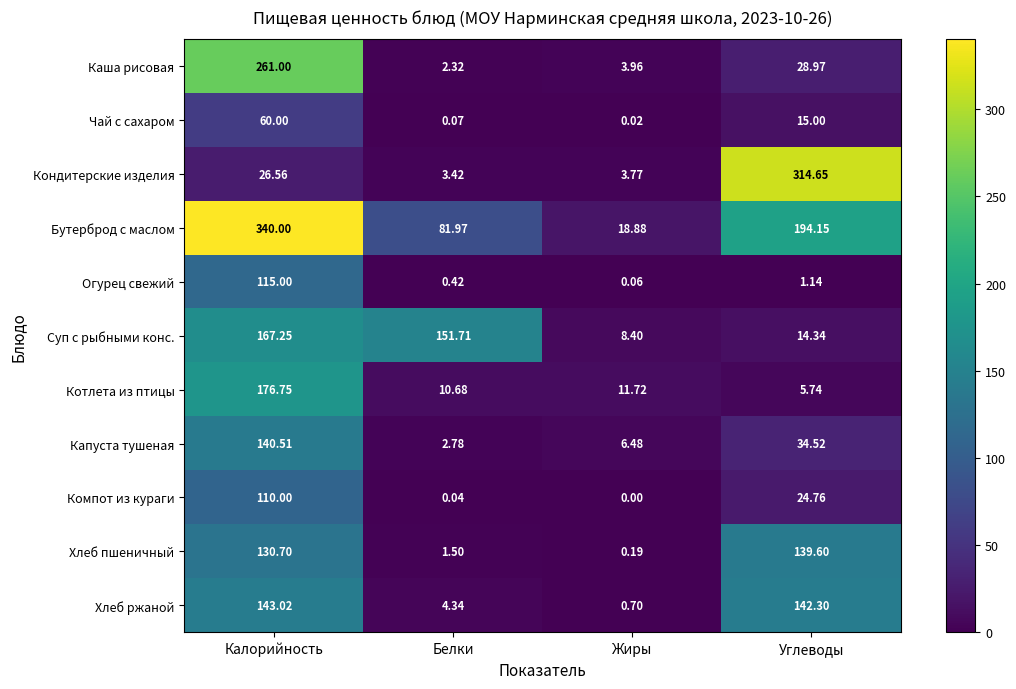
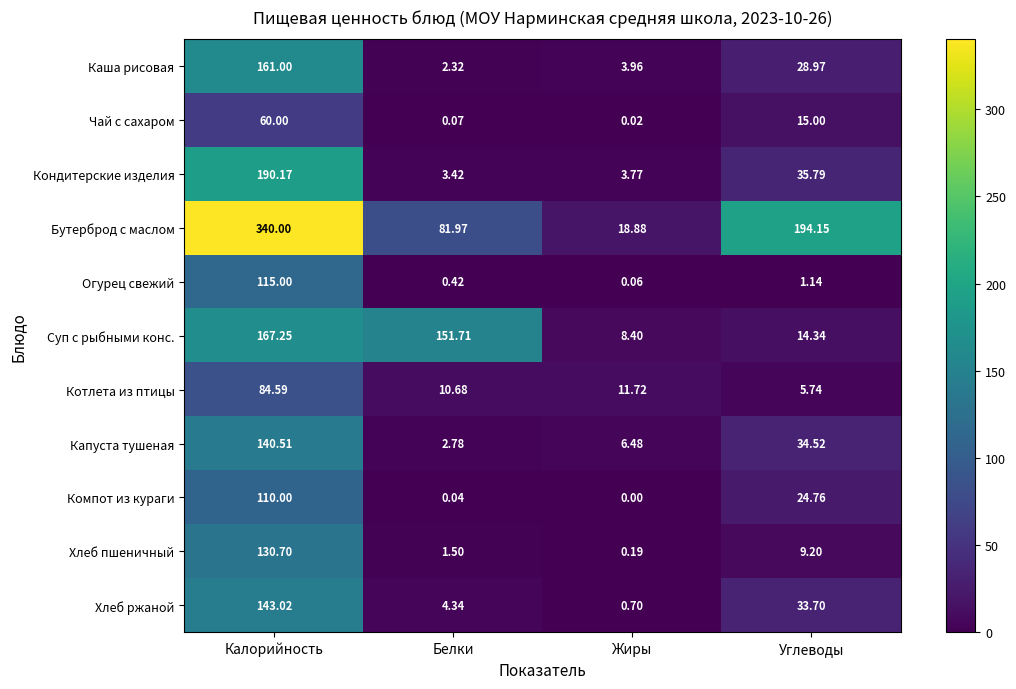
  {
    "Каша рисовая": {
-     "Калорийность": 261.00,
+     "Калорийность": 161.00,
      "Белки": 2.32,
      "Жиры": 3.96,
      "Углеводы": 28.97
    },
    "Чай с сахаром": {
      "Калорийность": 60.00,
      "Белки": 0.07,
      "Жиры": 0.02,
      "Углеводы": 15.00
    },
    "Кондитерские изделия": {
-     "Калорийность": 26.56,
+     "Калорийность": 190.17,
      "Белки": 3.42,
      "Жиры": 3.77,
-     "Углеводы": 314.65
+     "Углеводы": 35.79
    },
    "Бутерброд с маслом": {
      "Калорийность": 340.00,
      "Белки": 81.97,
      "Жиры": 18.88,
      "Углеводы": 194.15
    },
    "Огурец свежий": {
      "Калорийность": 115.00,
      "Белки": 0.42,
      "Жиры": 0.06,
      "Углеводы": 1.14
    },
    "Суп с рыбными конс.": {
      "Калорийность": 167.25,
      "Белки": 151.71,
      "Жиры": 8.40,
      "Углеводы": 14.34
    },
    "Котлета из птицы": {
-     "Калорийность": 176.75,
+     "Калорийность": 84.59,
      "Белки": 10.68,
      "Жиры": 11.72,
      "Углеводы": 5.74
    },
    "Капуста тушеная": {
      "Калорийность": 140.51,
      "Белки": 2.78,
      "Жиры": 6.48,
      "Углеводы": 34.52
    },
    "Компот из кураги": {
      "Калорийность": 110.00,
      "Белки": 0.04,
      "Жиры": 0.00,
      "Углеводы": 24.76
    },
    "Хлеб пшеничный": {
      "Калорийность": 130.70,
      "Белки": 1.50,
      "Жиры": 0.19,
-     "Углеводы": 139.60
+     "Углеводы": 9.20
    },
    "Хлеб ржаной": {
      "Калорийность": 143.02,
      "Белки": 4.34,
      "Жиры": 0.70,
-     "Углеводы": 142.30
+     "Углеводы": 33.70
    }
  }
